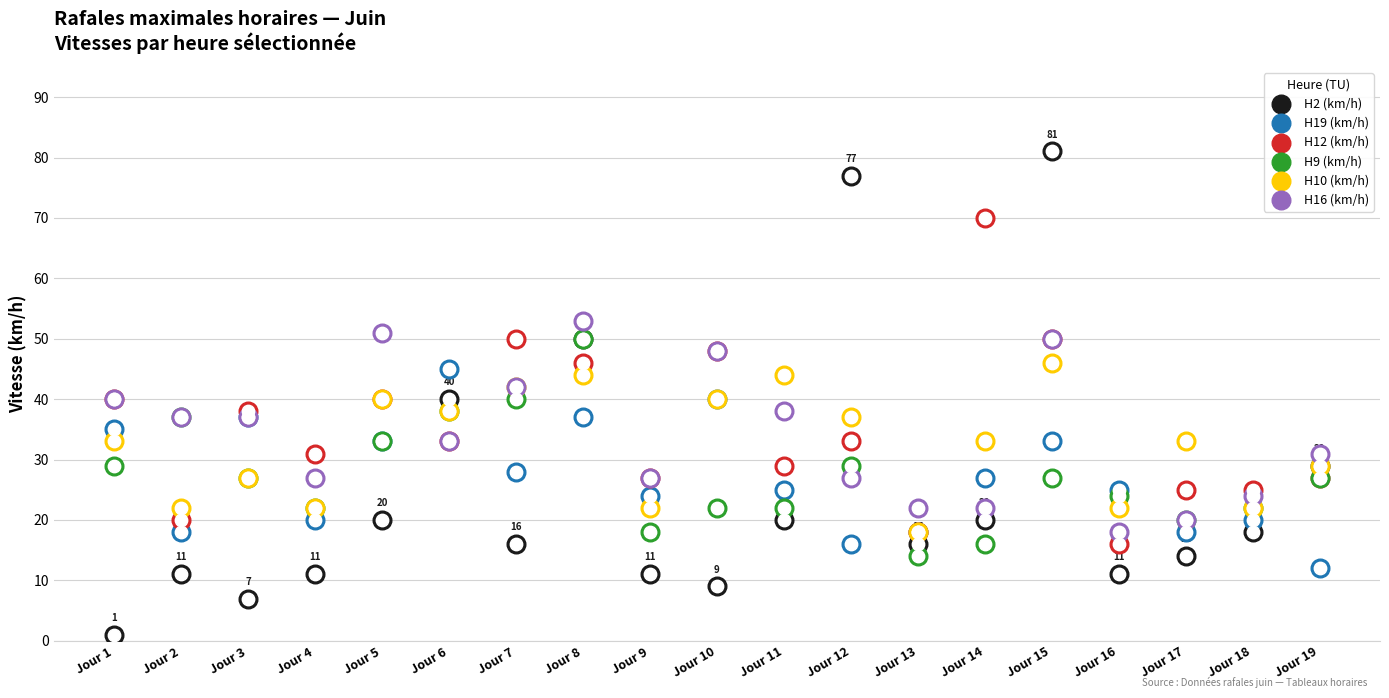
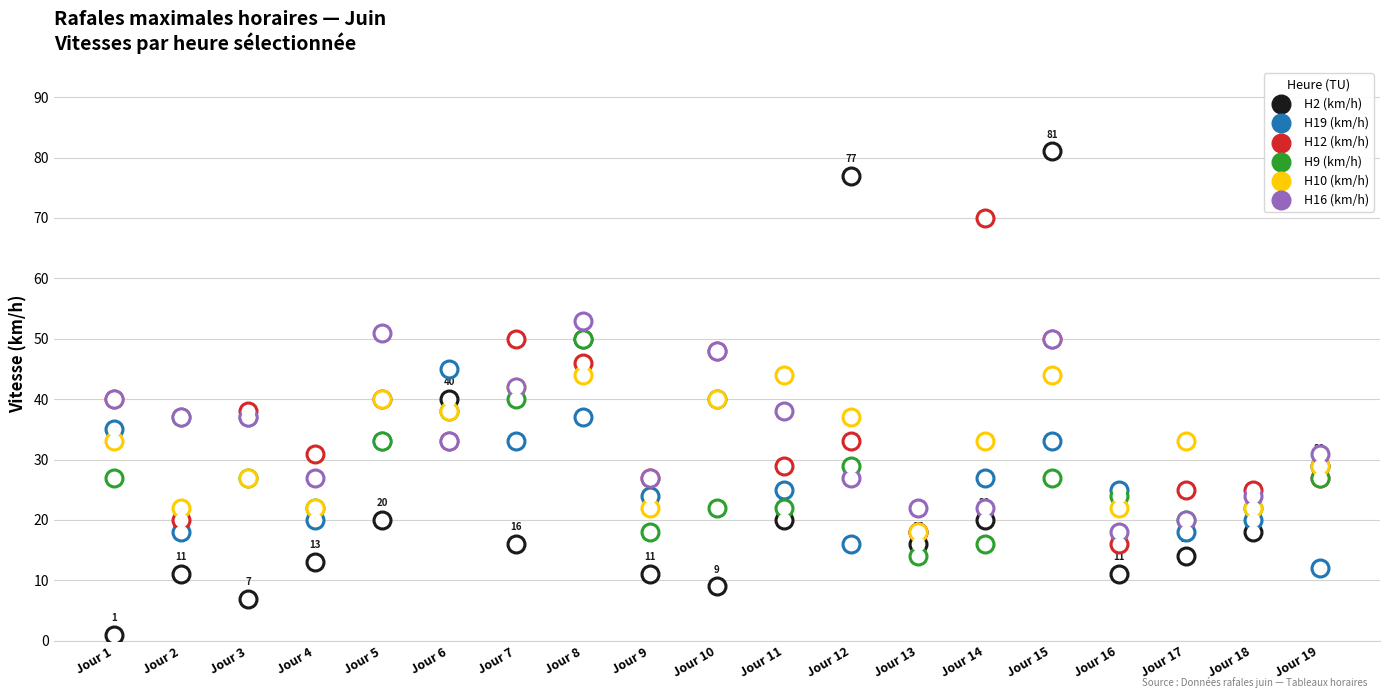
  {
    "H2 (km/h)": {
-     "Jour 4": 11
+     "Jour 4": 13
    },
    "H19 (km/h)": {
-     "Jour 7": 28
+     "Jour 7": 33
    },
    "H9 (km/h)": {
-     "Jour 1": 29
+     "Jour 1": 27
    },
    "H10 (km/h)": {
-     "Jour 15": 46
+     "Jour 15": 44
    }
  }
